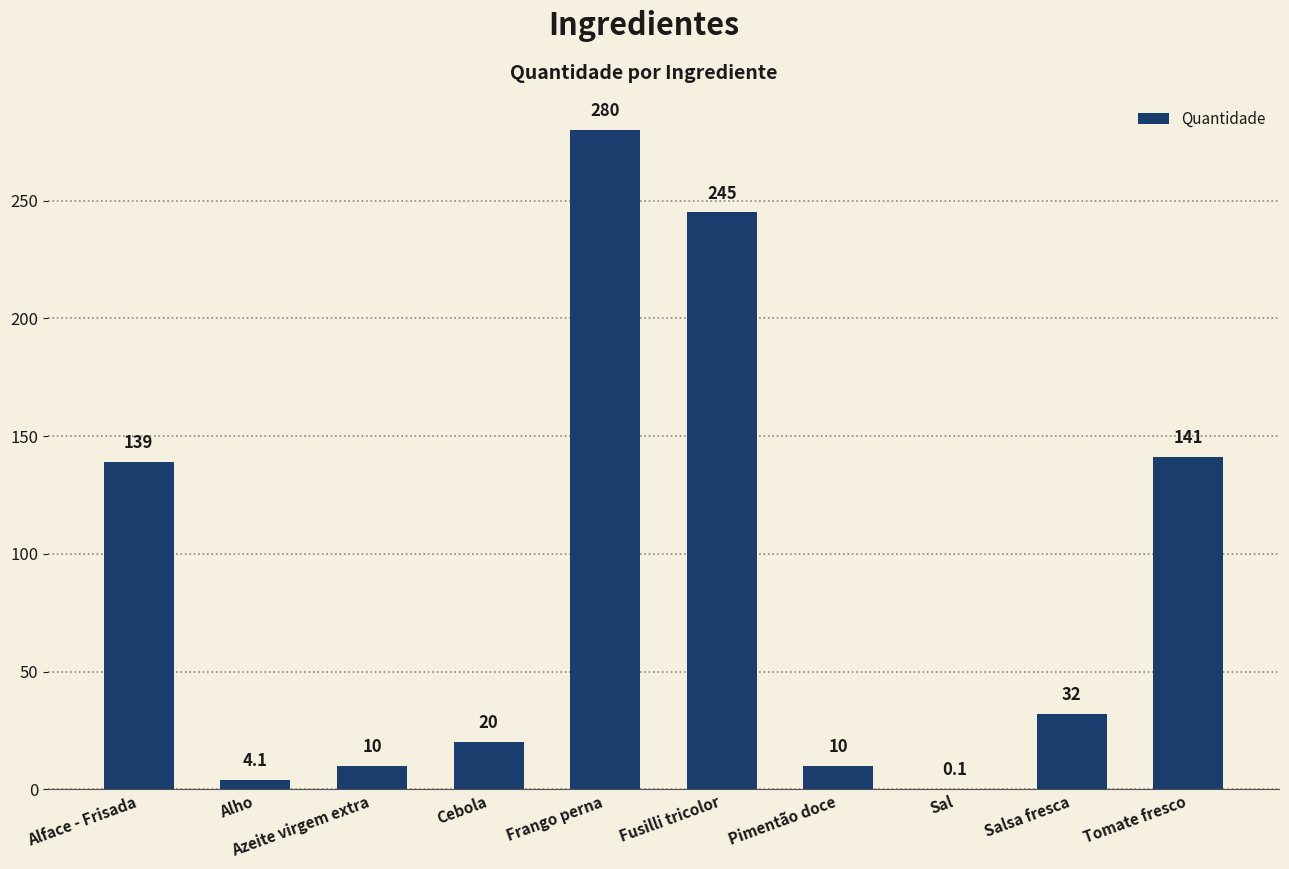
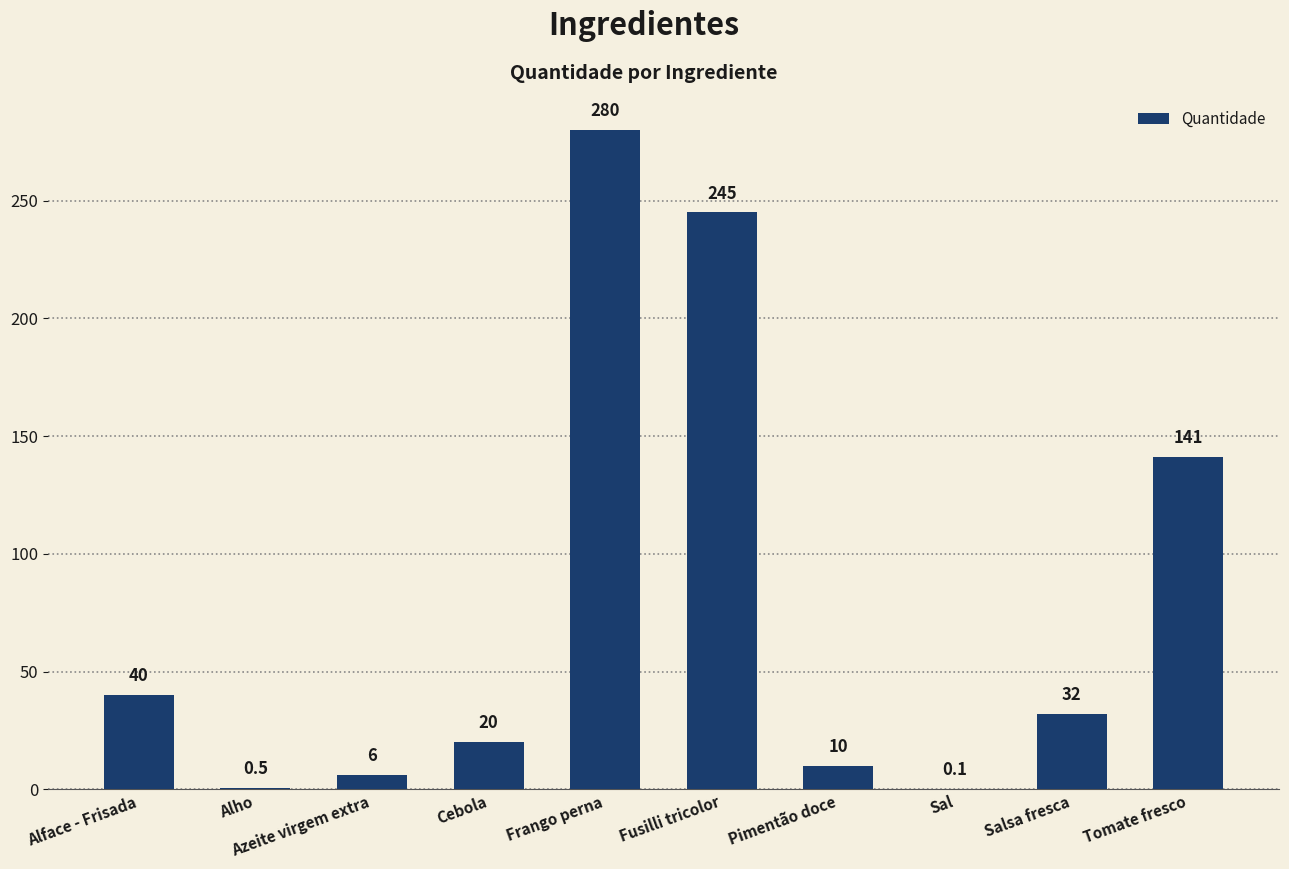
  {
-   "Alface - Frisada": 139,
-   "Alho": 4.1,
-   "Azeite virgem extra": 10,
+   "Alface - Frisada": 40,
+   "Alho": 0.5,
+   "Azeite virgem extra": 6,
    "Cebola": 20,
    "Frango perna": 280,
    "Fusilli tricolor": 245,
    "Pimentão doce": 10,
    "Sal": 0.1,
    "Salsa fresca": 32,
    "Tomate fresco": 141
  }
